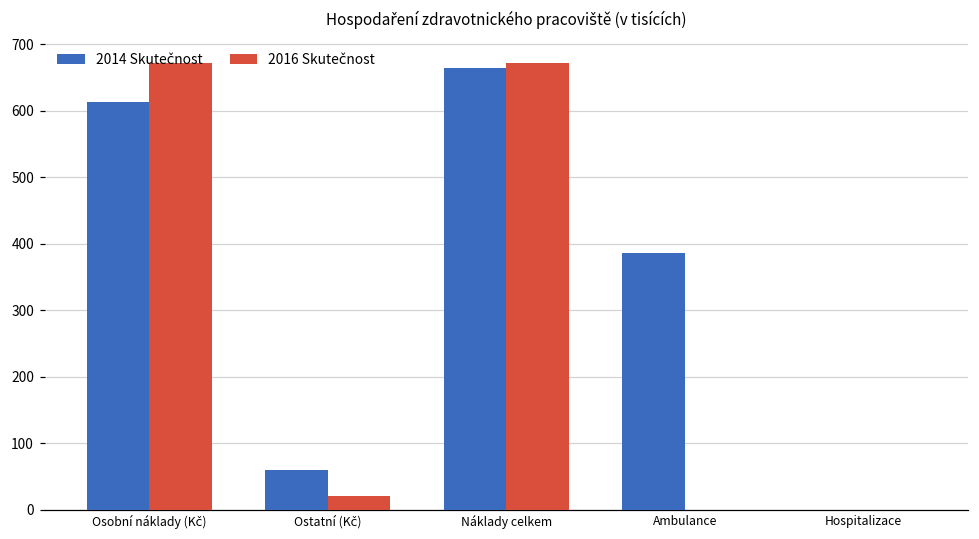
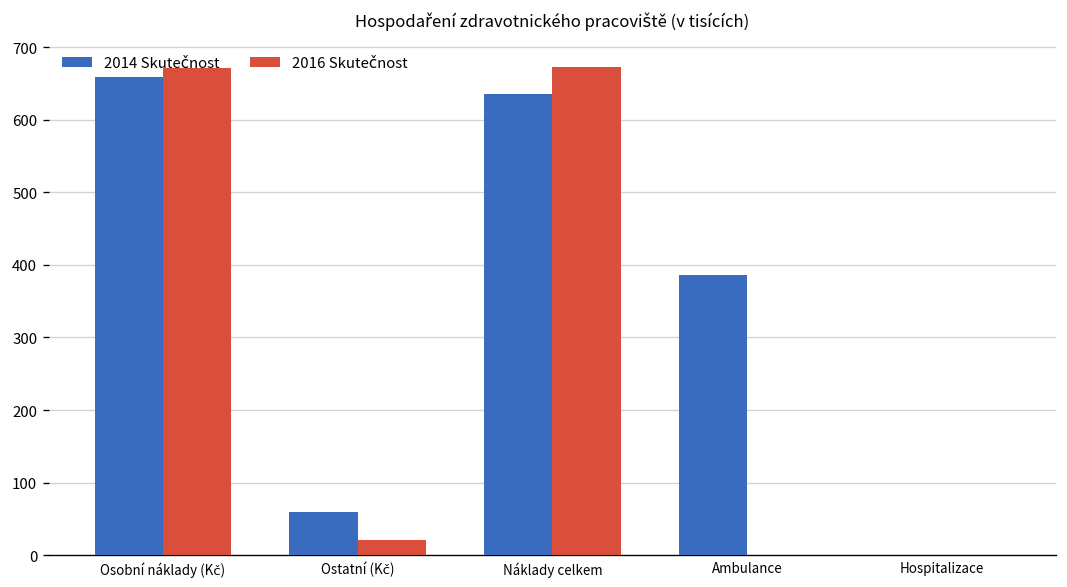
  {
    "2014 Skutečnost": {
-     "Osobní náklady (Kč)": 610,
+     "Osobní náklady (Kč)": 660,
      "Ostatní (Kč)": 60,
-     "Náklady celkem": 660,
+     "Náklady celkem": 640,
      "Ambulance": 390,
      "Hospitalizace": 0
    },
    "2016 Skutečnost": {
      "Osobní náklady (Kč)": 670,
      "Ostatní (Kč)": 20,
      "Náklady celkem": 670,
      "Ambulance": 0,
      "Hospitalizace": 0
    }
  }
